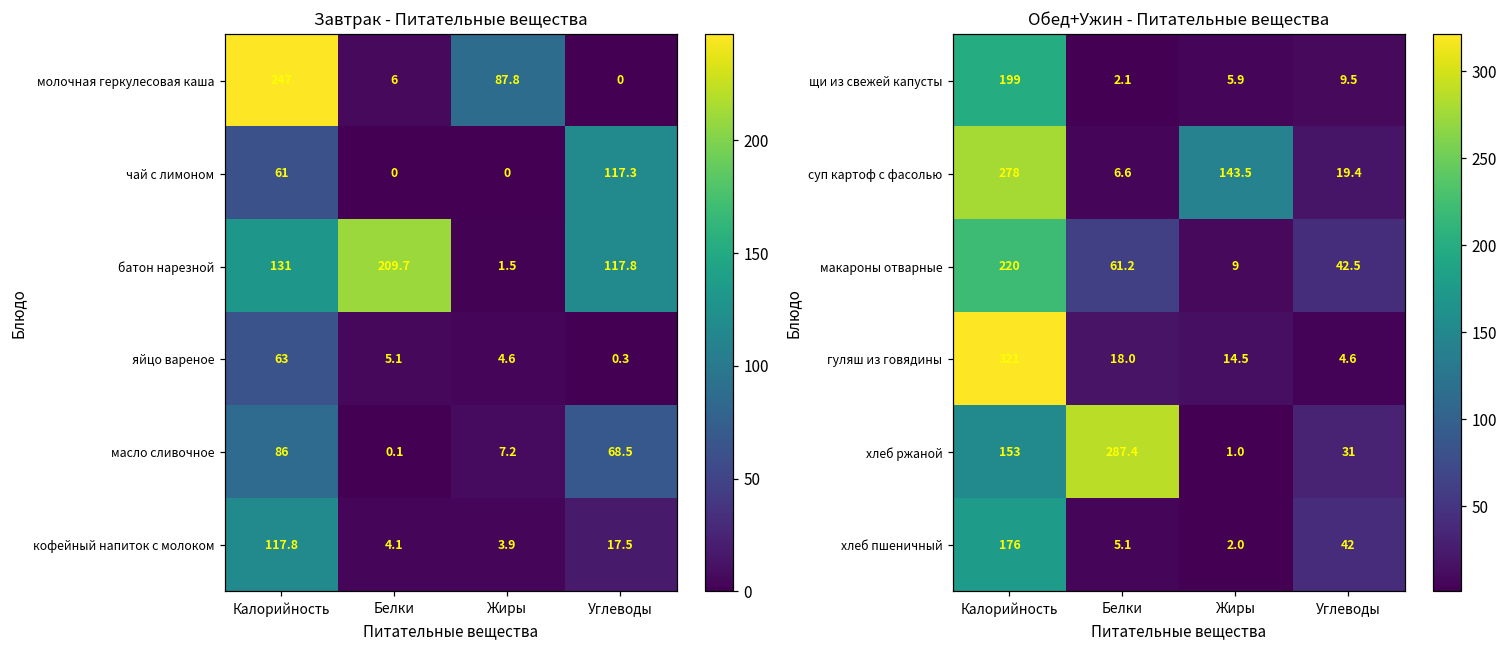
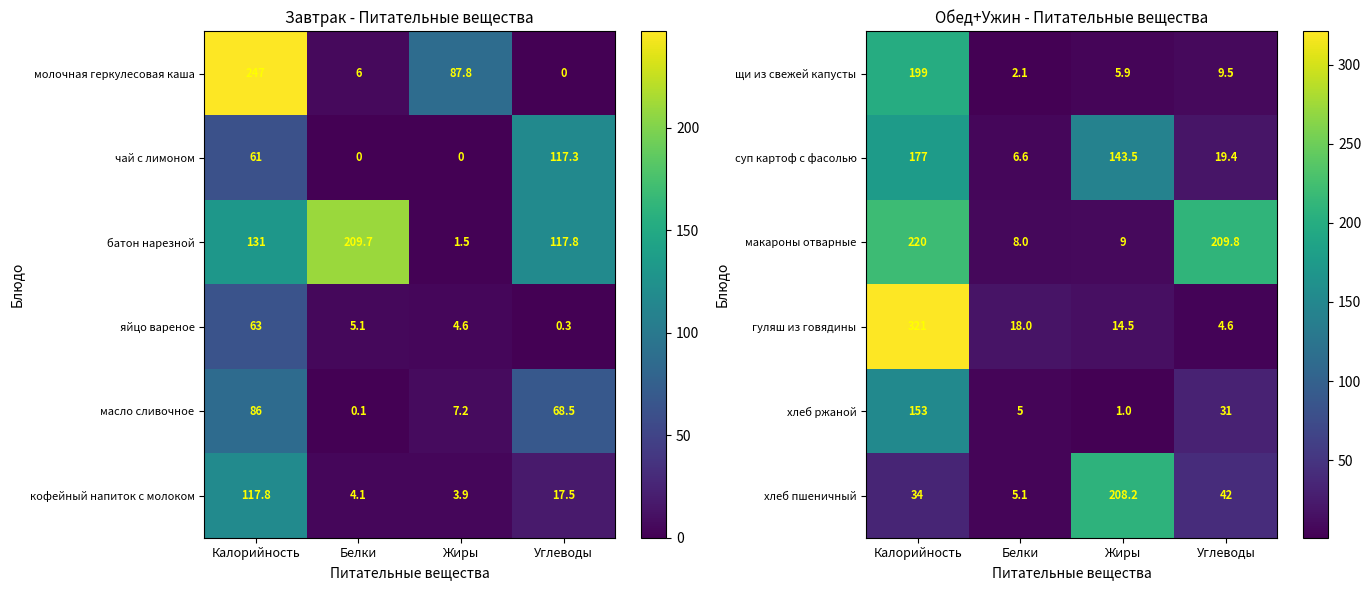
  {
    "Завтрак - Питательные вещества": {
      "молочная геркулесовая каша": {
        "Белки": 6,
        "Жиры": 87.8,
        "Углеводы": 0
      },
      "чай с лимоном": {
        "Калорийность": 61,
        "Белки": 0,
        "Жиры": 0,
        "Углеводы": 117.3
      },
      "батон нарезной": {
        "Калорийность": 131,
        "Белки": 209.7,
        "Жиры": 1.5,
        "Углеводы": 117.8
      },
      "яйцо вареное": {
        "Калорийность": 63,
        "Белки": 5.1,
        "Жиры": 4.6,
        "Углеводы": 0.3
      },
      "масло сливочное": {
        "Калорийность": 86,
        "Белки": 0.1,
        "Жиры": 7.2,
        "Углеводы": 68.5
      },
      "кофейный напиток с молоком": {
        "Калорийность": 117.8,
        "Белки": 4.1,
        "Жиры": 3.9,
        "Углеводы": 17.5
      }
    },
    "Обед+Ужин - Питательные вещества": {
      "щи из свежей капусты": {
        "Калорийность": 199,
        "Белки": 2.1,
        "Жиры": 5.9,
        "Углеводы": 9.5
      },
      "суп картоф с фасолью": {
-       "Калорийность": 278,
+       "Калорийность": 177,
        "Белки": 6.6,
        "Жиры": 143.5,
        "Углеводы": 19.4
      },
      "макароны отварные": {
        "Калорийность": 220,
-       "Белки": 61.2,
+       "Белки": 8.0,
        "Жиры": 9,
-       "Углеводы": 42.5
+       "Углеводы": 209.8
      },
      "гуляш из говядины": {
        "Белки": 18.0,
        "Жиры": 14.5,
        "Углеводы": 4.6
      },
      "хлеб ржаной": {
        "Калорийность": 153,
-       "Белки": 287.4,
+       "Белки": 5,
        "Жиры": 1.0,
        "Углеводы": 31
      },
      "хлеб пшеничный": {
-       "Калорийность": 176,
+       "Калорийность": 34,
        "Белки": 5.1,
-       "Жиры": 2.0,
+       "Жиры": 208.2,
        "Углеводы": 42
      }
    }
  }
